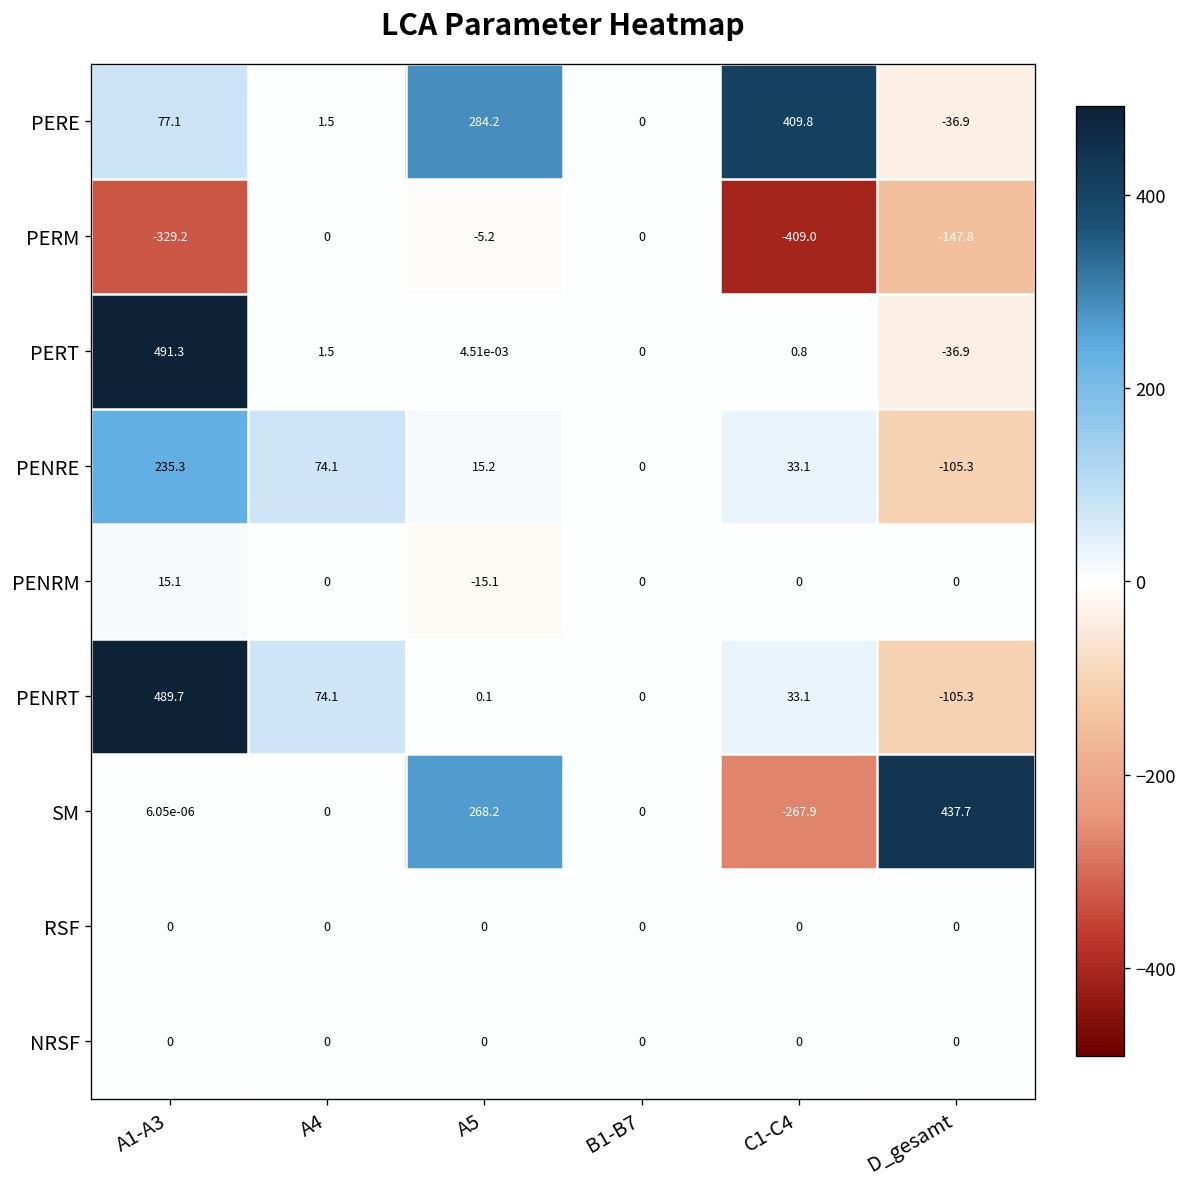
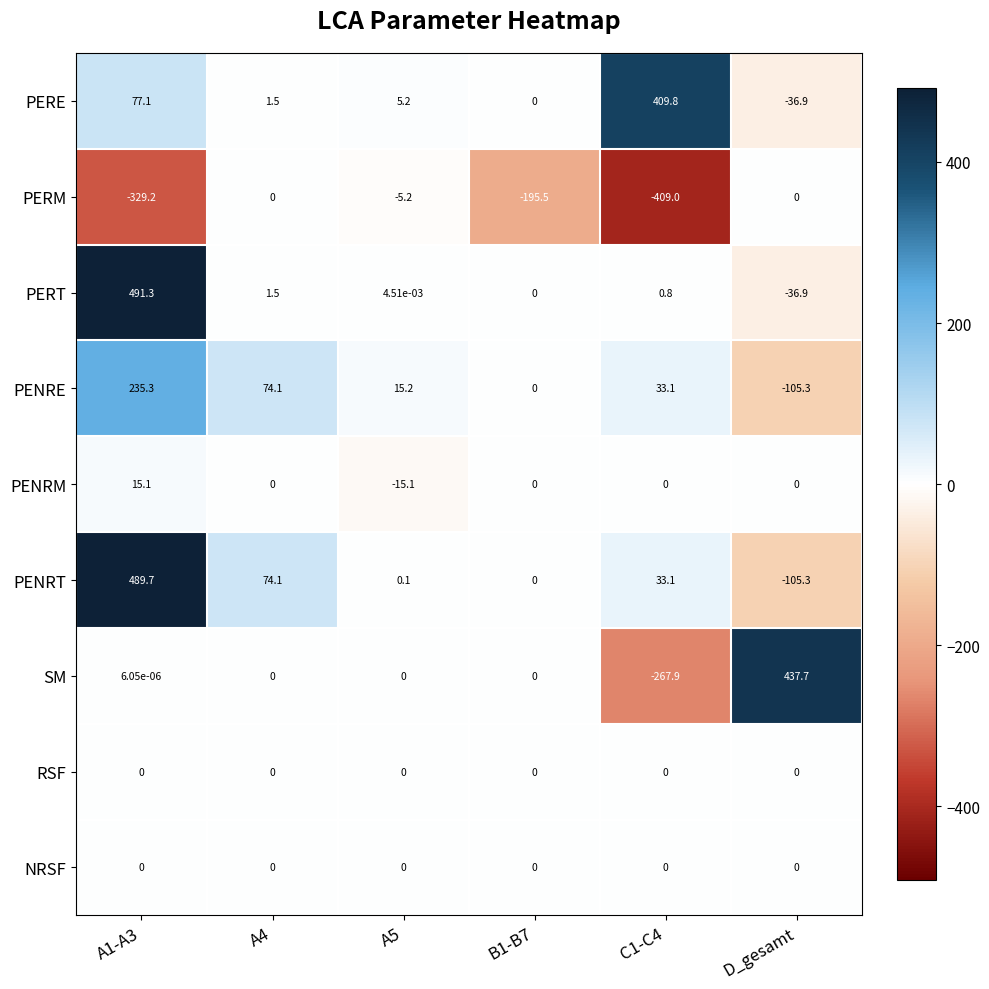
  {
    "PERE": {
      "A1-A3": "77.1",
      "A4": "1.5",
-     "A5": "284.2",
+     "A5": "5.2",
      "B1-B7": "0",
      "C1-C4": "409.8",
      "D_gesamt": "-36.9"
    },
    "PERM": {
      "A1-A3": "-329.2",
      "A4": "0",
      "A5": "-5.2",
-     "B1-B7": "0",
+     "B1-B7": "-195.5",
      "C1-C4": "-409.0",
-     "D_gesamt": "-147.8"
+     "D_gesamt": "0"
    },
    "PERT": {
      "A1-A3": "491.3",
      "A4": "1.5",
      "A5": "4.51e-03",
      "B1-B7": "0",
      "C1-C4": "0.8",
      "D_gesamt": "-36.9"
    },
    "PENRE": {
      "A1-A3": "235.3",
      "A4": "74.1",
      "A5": "15.2",
      "B1-B7": "0",
      "C1-C4": "33.1",
      "D_gesamt": "-105.3"
    },
    "PENRM": {
      "A1-A3": "15.1",
      "A4": "0",
      "A5": "-15.1",
      "B1-B7": "0",
      "C1-C4": "0",
      "D_gesamt": "0"
    },
    "PENRT": {
      "A1-A3": "489.7",
      "A4": "74.1",
      "A5": "0.1",
      "B1-B7": "0",
      "C1-C4": "33.1",
      "D_gesamt": "-105.3"
    },
    "SM": {
      "A1-A3": "6.05e-06",
      "A4": "0",
-     "A5": "268.2",
+     "A5": "0",
      "B1-B7": "0",
      "C1-C4": "-267.9",
      "D_gesamt": "437.7"
    },
    "RSF": {
      "A1-A3": "0",
      "A4": "0",
      "A5": "0",
      "B1-B7": "0",
      "C1-C4": "0",
      "D_gesamt": "0"
    },
    "NRSF": {
      "A1-A3": "0",
      "A4": "0",
      "A5": "0",
      "B1-B7": "0",
      "C1-C4": "0",
      "D_gesamt": "0"
    }
  }
